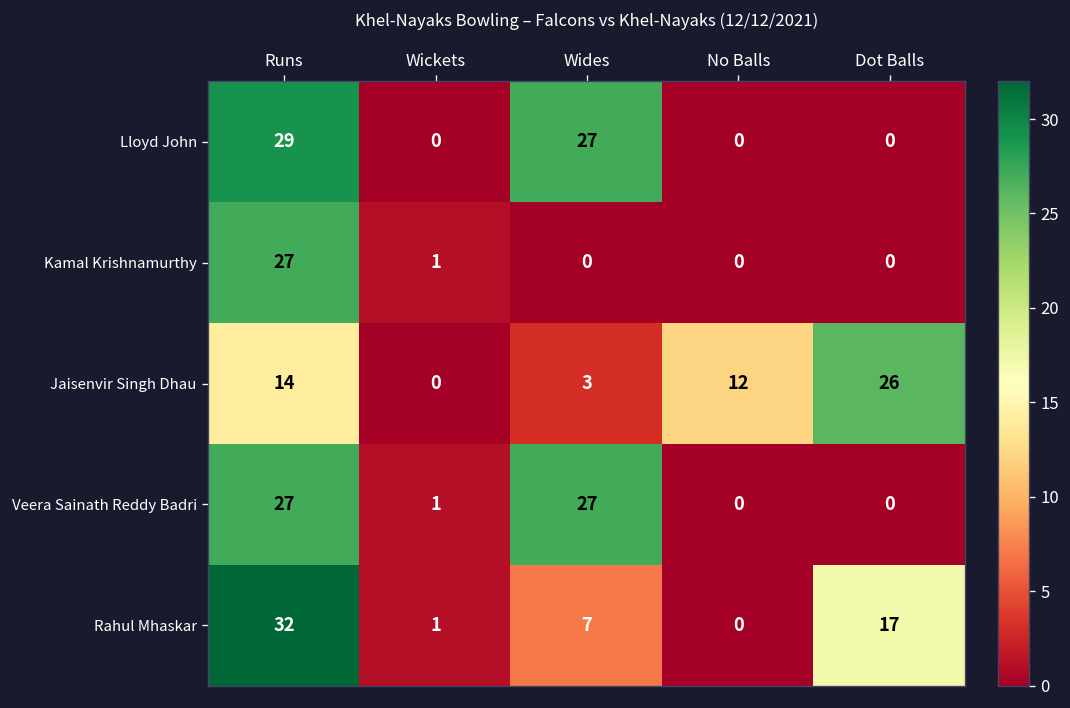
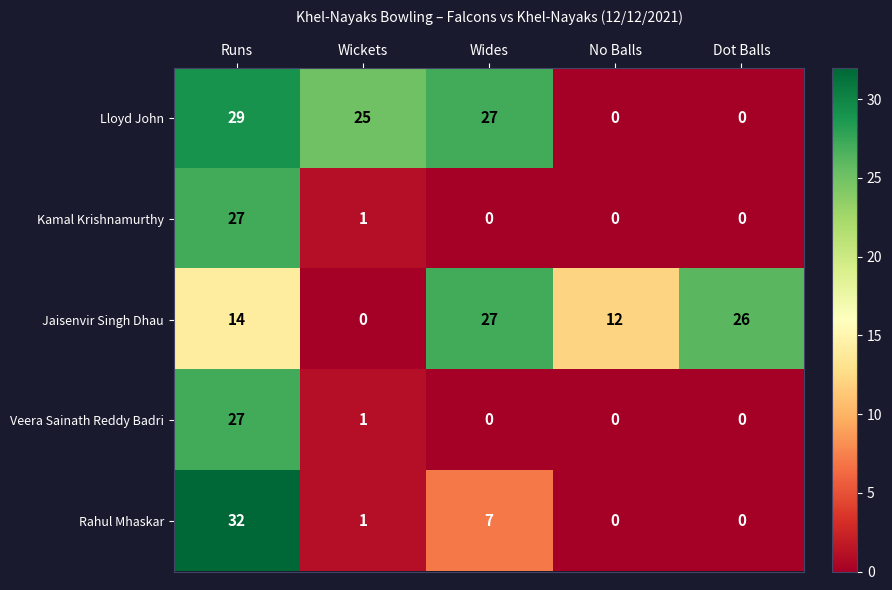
  {
    "Lloyd John": {
      "Runs": 29,
-     "Wickets": 0,
+     "Wickets": 25,
      "Wides": 27,
      "No Balls": 0,
      "Dot Balls": 0
    },
    "Kamal Krishnamurthy": {
      "Runs": 27,
      "Wickets": 1,
      "Wides": 0,
      "No Balls": 0,
      "Dot Balls": 0
    },
    "Jaisenvir Singh Dhau": {
      "Runs": 14,
      "Wickets": 0,
-     "Wides": 3,
+     "Wides": 27,
      "No Balls": 12,
      "Dot Balls": 26
    },
    "Veera Sainath Reddy Badri": {
      "Runs": 27,
      "Wickets": 1,
-     "Wides": 27,
+     "Wides": 0,
      "No Balls": 0,
      "Dot Balls": 0
    },
    "Rahul Mhaskar": {
      "Runs": 32,
      "Wickets": 1,
      "Wides": 7,
      "No Balls": 0,
-     "Dot Balls": 17
+     "Dot Balls": 0
    }
  }
